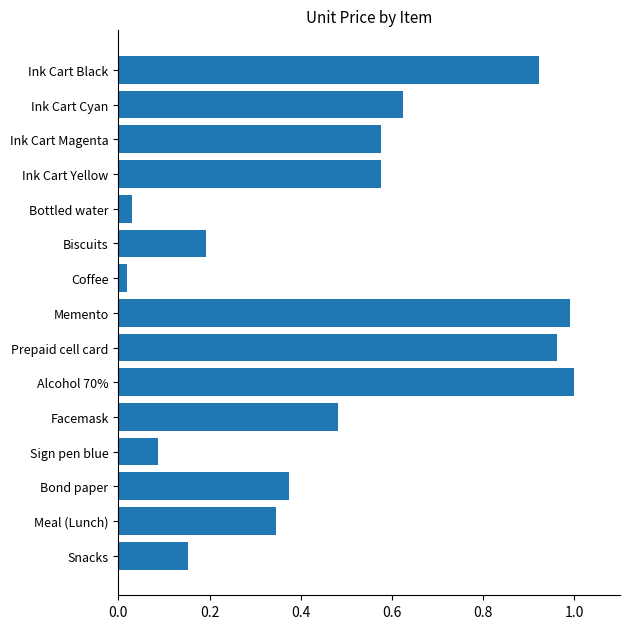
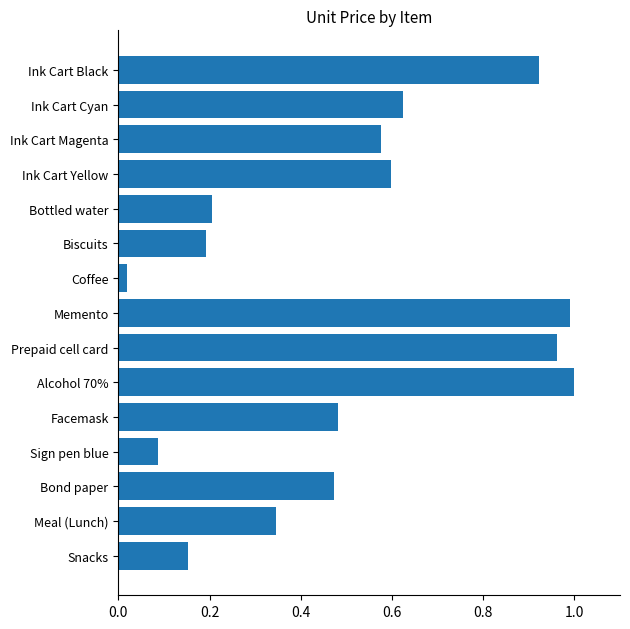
  {
    "Ink Cart Black": 0.92,
    "Ink Cart Cyan": 0.63,
    "Ink Cart Magenta": 0.58,
-   "Ink Cart Yellow": 0.58,
-   "Bottled water": 0.03,
+   "Ink Cart Yellow": 0.60,
+   "Bottled water": 0.21,
    "Biscuits": 0.19,
    "Coffee": 0.02,
    "Memento": 0.99,
    "Prepaid cell card": 0.96,
    "Alcohol 70%": 1.00,
    "Facemask": 0.48,
    "Sign pen blue": 0.09,
-   "Bond paper": 0.38,
+   "Bond paper": 0.47,
    "Meal (Lunch)": 0.35,
    "Snacks": 0.15
  }
